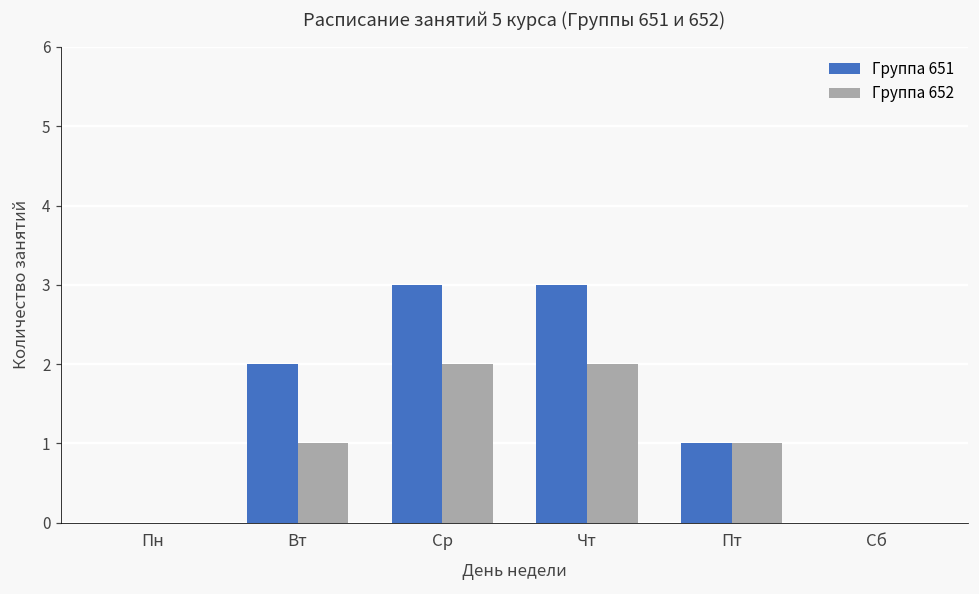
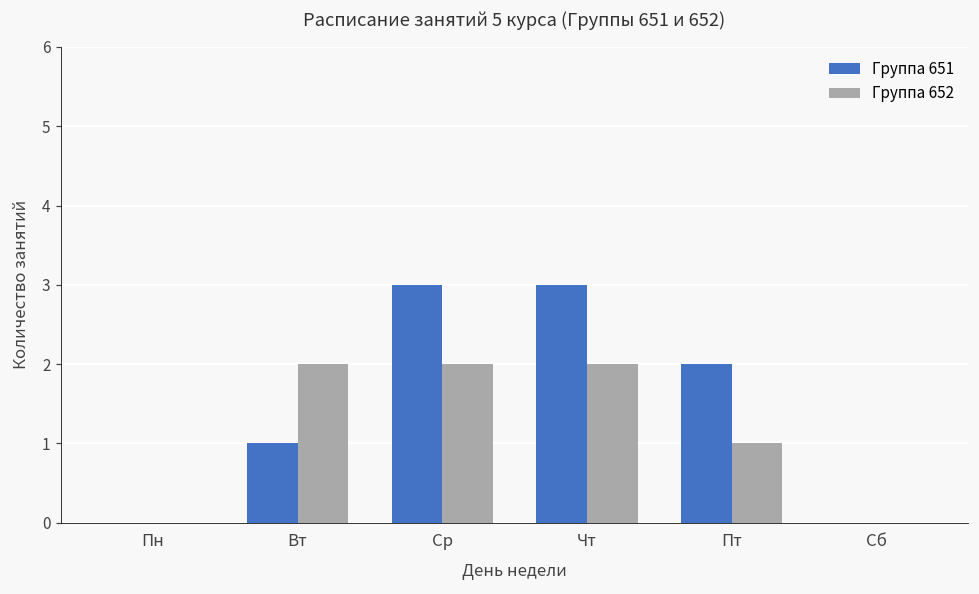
  {
    "Группа 651": {
      "Пн": 0,
-     "Вт": 2,
+     "Вт": 1,
      "Ср": 3,
      "Чт": 3,
-     "Пт": 1,
+     "Пт": 2,
      "Сб": 0
    },
    "Группа 652": {
      "Пн": 0,
-     "Вт": 1,
+     "Вт": 2,
      "Ср": 2,
      "Чт": 2,
      "Пт": 1,
      "Сб": 0
    }
  }
